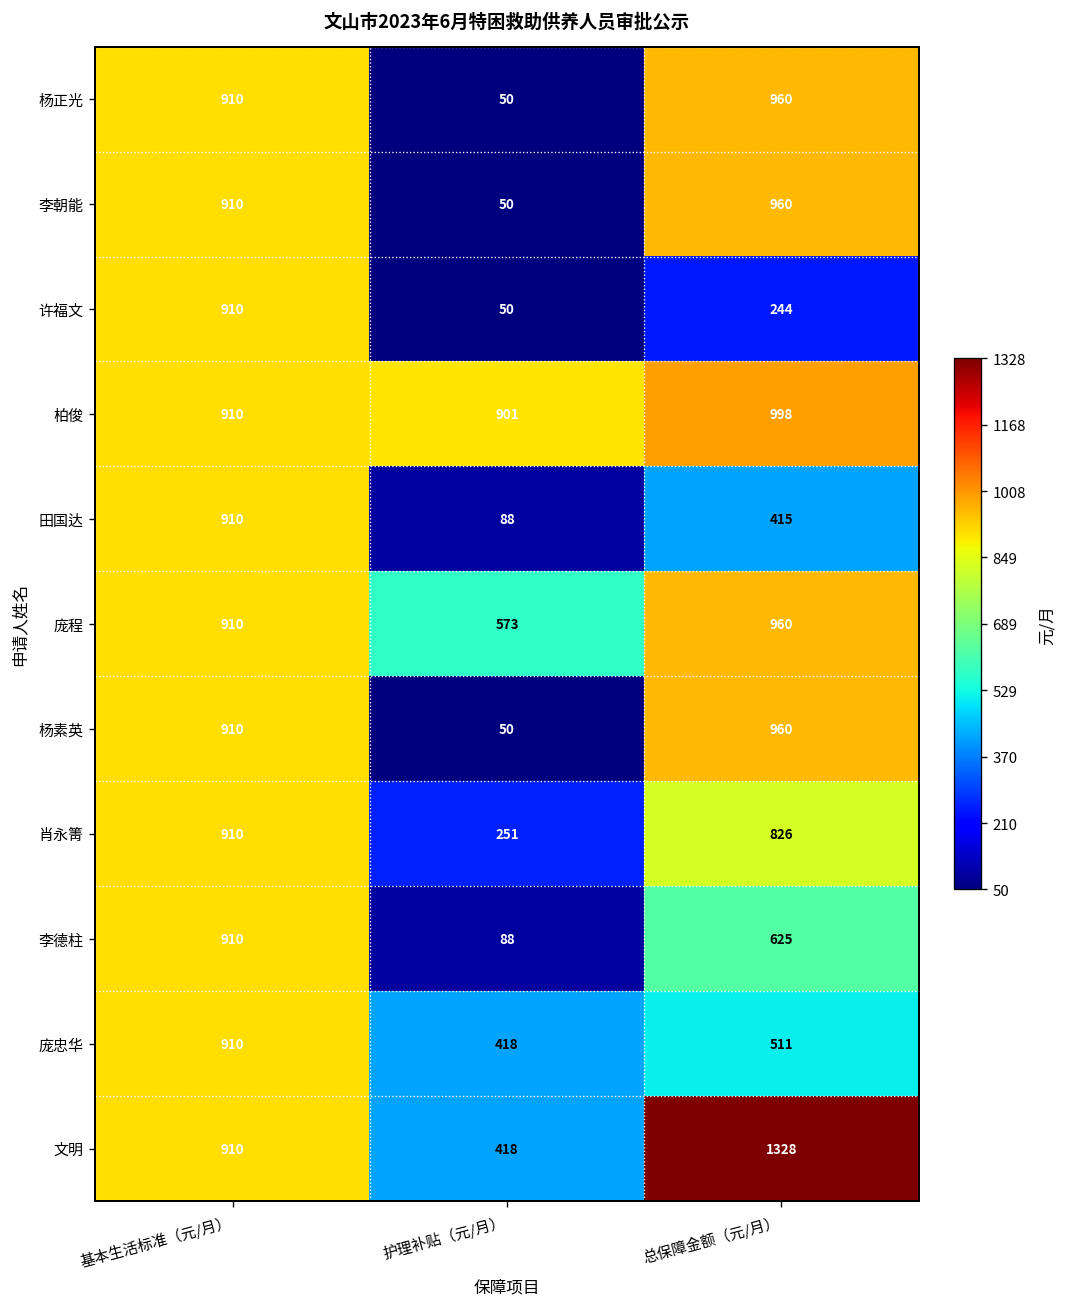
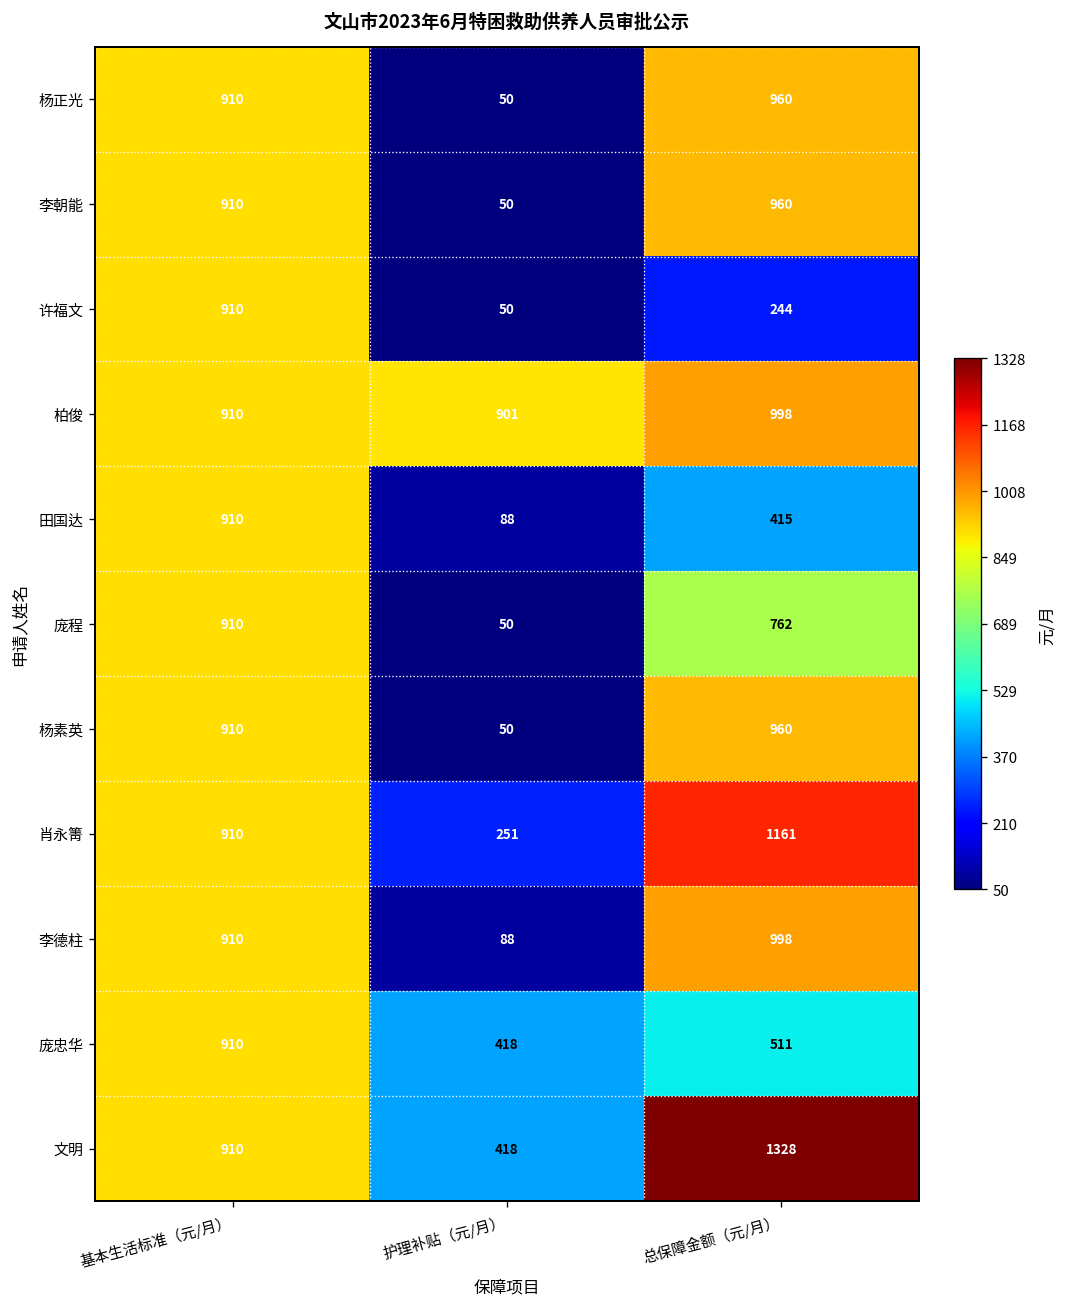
  {
    "杨正光": {
      "基本生活标准（元/月）": 910,
      "护理补贴（元/月）": 50,
      "总保障金额（元/月）": 960
    },
    "李朝能": {
      "基本生活标准（元/月）": 910,
      "护理补贴（元/月）": 50,
      "总保障金额（元/月）": 960
    },
    "许福文": {
      "基本生活标准（元/月）": 910,
      "护理补贴（元/月）": 50,
      "总保障金额（元/月）": 244
    },
    "柏俊": {
      "基本生活标准（元/月）": 910,
      "护理补贴（元/月）": 901,
      "总保障金额（元/月）": 998
    },
    "田国达": {
      "基本生活标准（元/月）": 910,
      "护理补贴（元/月）": 88,
      "总保障金额（元/月）": 415
    },
    "庞程": {
      "基本生活标准（元/月）": 910,
-     "护理补贴（元/月）": 573,
-     "总保障金额（元/月）": 960
+     "护理补贴（元/月）": 50,
+     "总保障金额（元/月）": 762
    },
    "杨素英": {
      "基本生活标准（元/月）": 910,
      "护理补贴（元/月）": 50,
      "总保障金额（元/月）": 960
    },
    "肖永箐": {
      "基本生活标准（元/月）": 910,
      "护理补贴（元/月）": 251,
-     "总保障金额（元/月）": 826
+     "总保障金额（元/月）": 1161
    },
    "李德柱": {
      "基本生活标准（元/月）": 910,
      "护理补贴（元/月）": 88,
-     "总保障金额（元/月）": 625
+     "总保障金额（元/月）": 998
    },
    "庞忠华": {
      "基本生活标准（元/月）": 910,
      "护理补贴（元/月）": 418,
      "总保障金额（元/月）": 511
    },
    "文明": {
      "基本生活标准（元/月）": 910,
      "护理补贴（元/月）": 418,
      "总保障金额（元/月）": 1328
    }
  }
